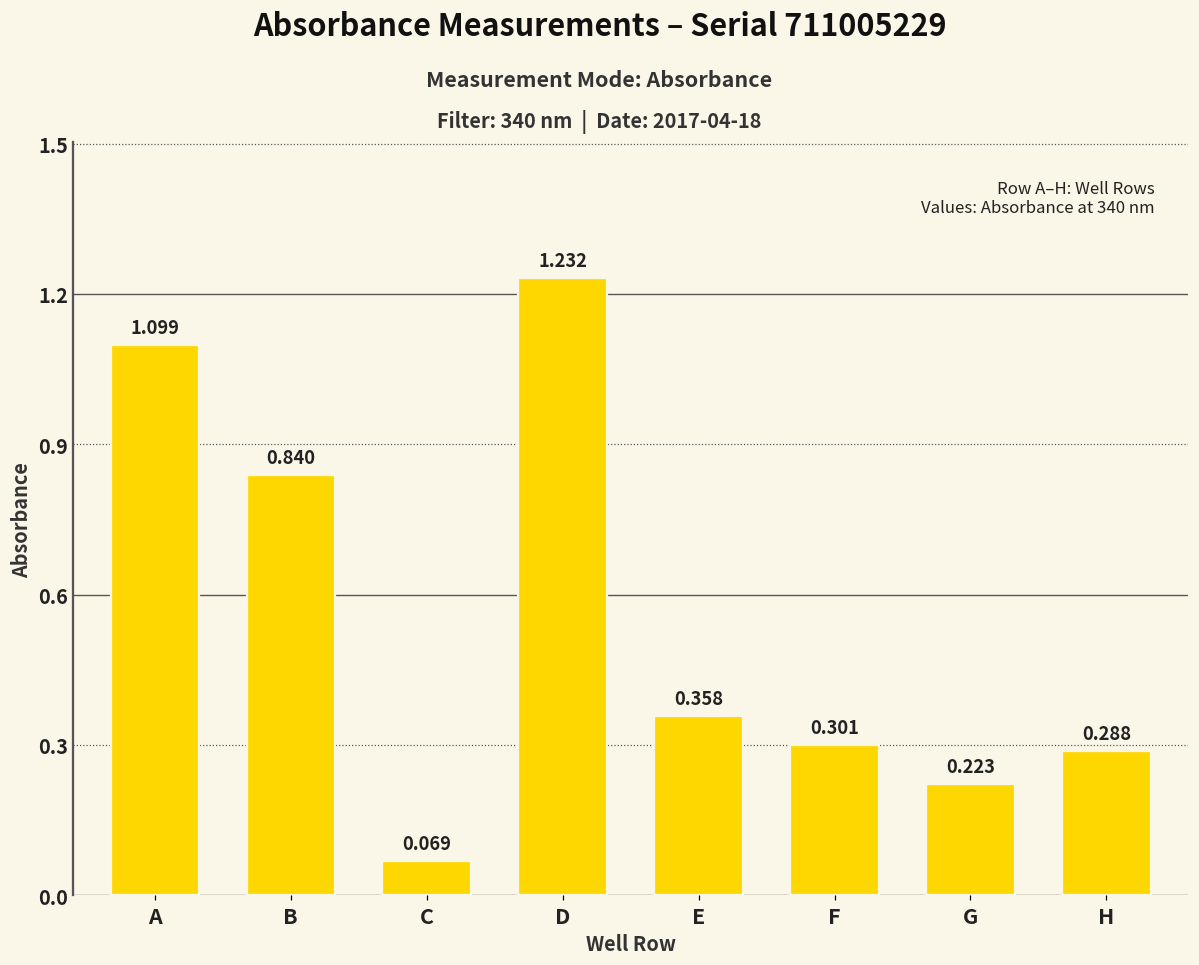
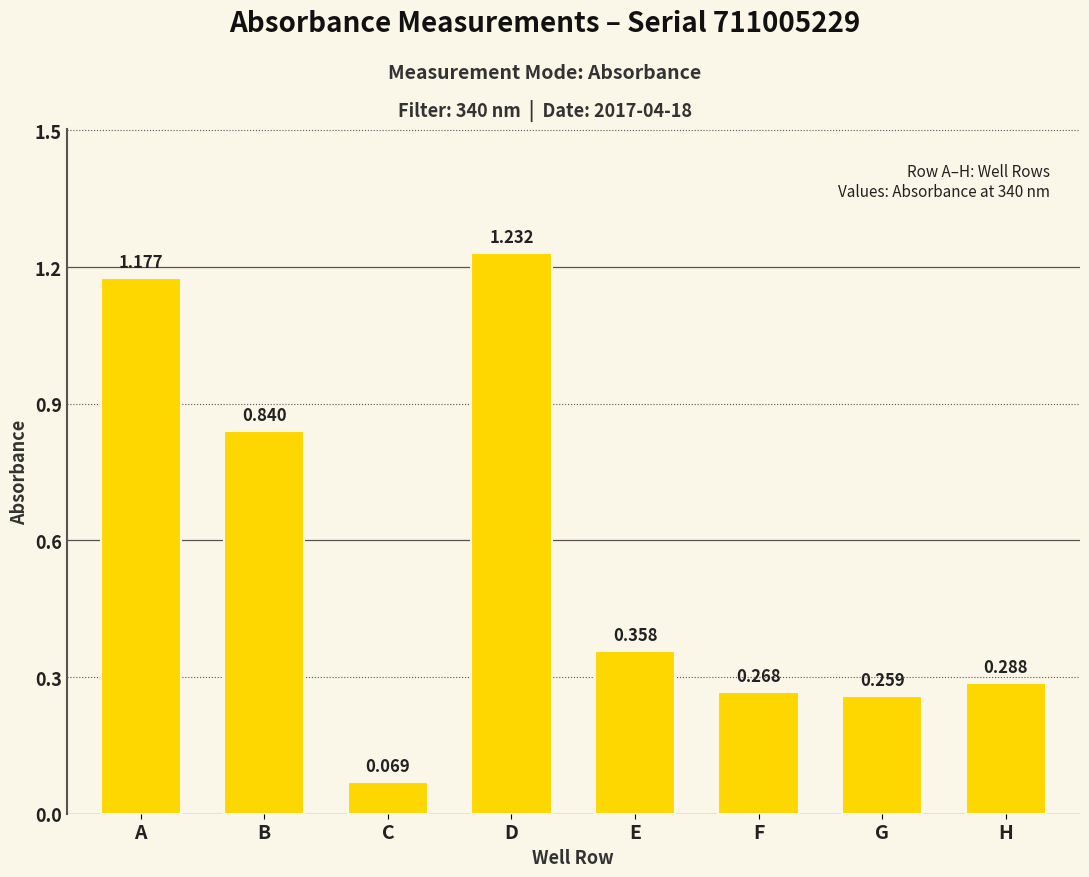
  {
-   "A": 1.099,
+   "A": 1.177,
    "B": 0.840,
    "C": 0.069,
    "D": 1.232,
    "E": 0.358,
-   "F": 0.301,
-   "G": 0.223,
+   "F": 0.268,
+   "G": 0.259,
    "H": 0.288
  }
